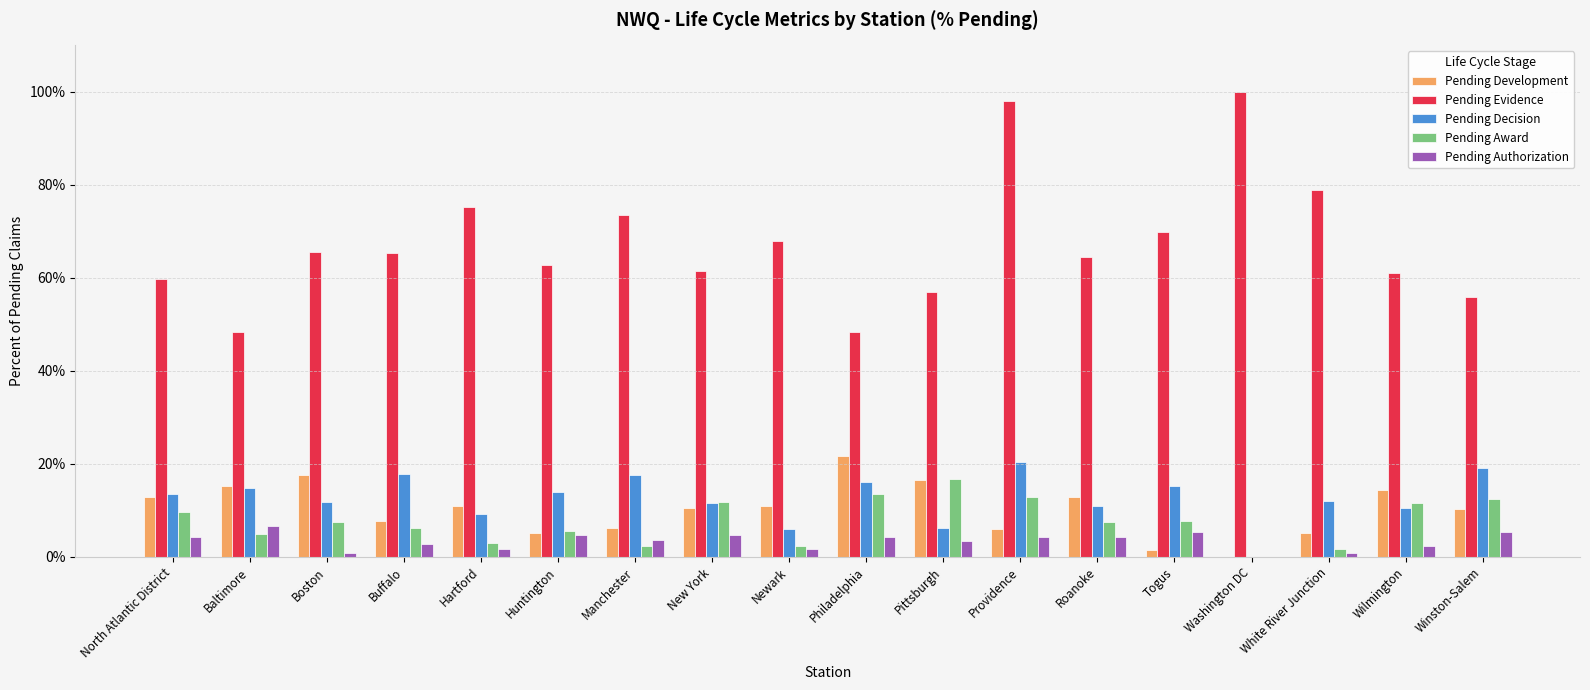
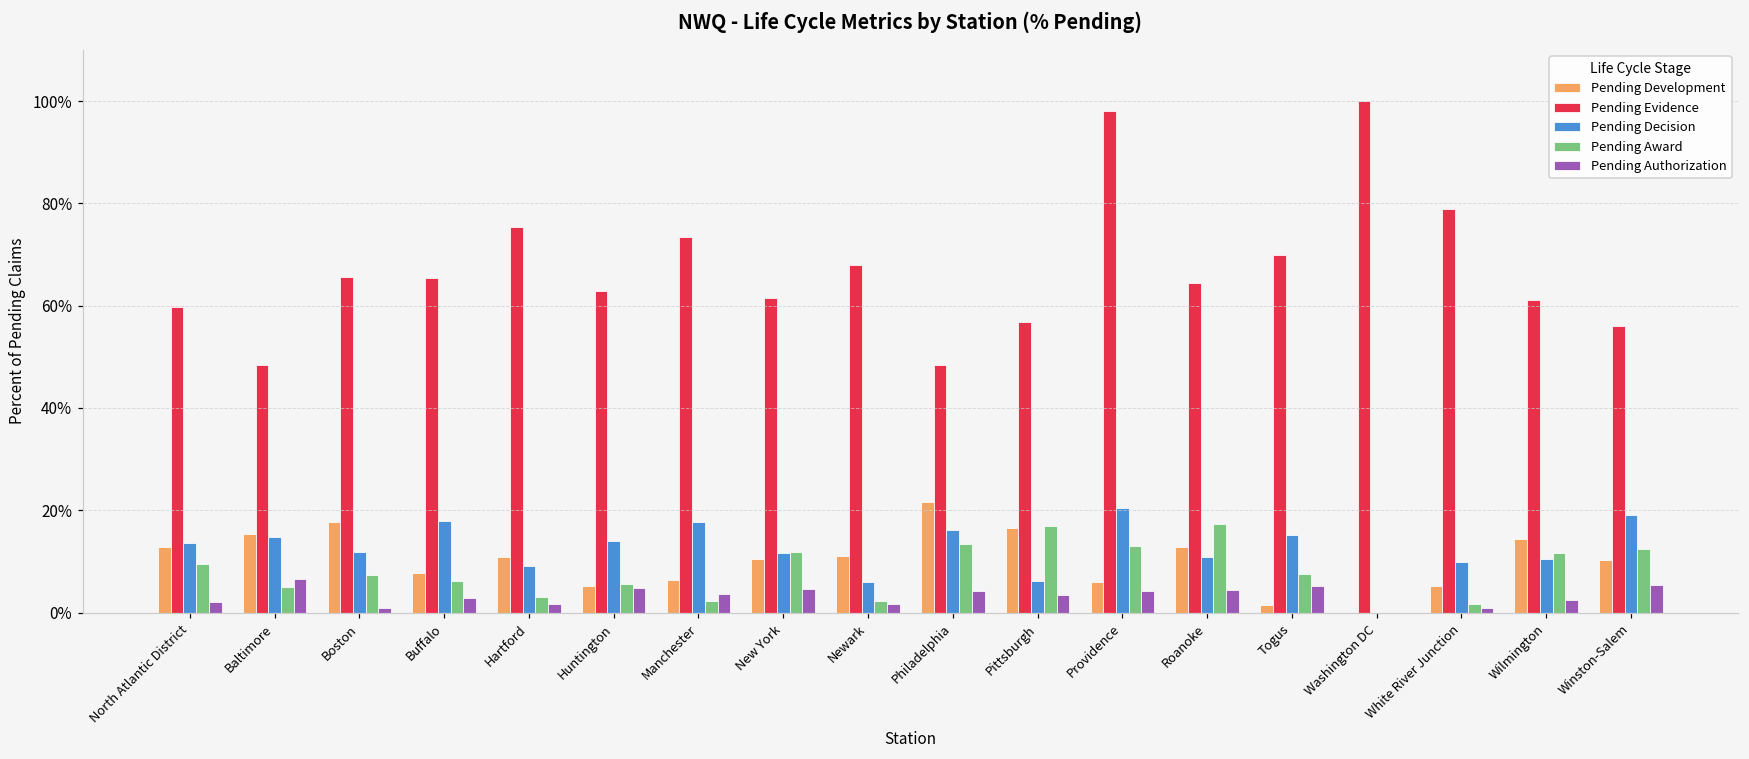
  {
    "Pending Development": {
      "North Atlantic District": "13%",
      "Baltimore": "15%",
      "Boston": "18%",
      "Buffalo": "8%",
      "Hartford": "11%",
      "Huntington": "5%",
      "Manchester": "6%",
      "New York": "11%",
      "Newark": "11%",
      "Philadelphia": "22%",
      "Pittsburgh": "16%",
      "Providence": "6%",
      "Roanoke": "13%",
      "Togus": "2%",
      "Washington DC": "0%",
      "White River Junction": "5%",
      "Wilmington": "14%",
      "Winston-Salem": "10%"
    },
    "Pending Evidence": {
      "North Atlantic District": "60%",
      "Baltimore": "48%",
      "Boston": "66%",
      "Buffalo": "65%",
      "Hartford": "75%",
      "Huntington": "63%",
      "Manchester": "73%",
      "New York": "62%",
      "Newark": "68%",
      "Philadelphia": "48%",
      "Pittsburgh": "57%",
      "Providence": "98%",
      "Roanoke": "64%",
      "Togus": "70%",
      "Washington DC": "100%",
      "White River Junction": "79%",
      "Wilmington": "61%",
      "Winston-Salem": "56%"
    },
    "Pending Decision": {
      "North Atlantic District": "14%",
      "Baltimore": "15%",
      "Boston": "12%",
      "Buffalo": "18%",
      "Hartford": "9%",
      "Huntington": "14%",
      "Manchester": "18%",
      "New York": "12%",
      "Newark": "6%",
      "Philadelphia": "16%",
      "Pittsburgh": "6%",
      "Providence": "20%",
      "Roanoke": "11%",
      "Togus": "15%",
      "Washington DC": "0%",
-     "White River Junction": "12%",
+     "White River Junction": "10%",
      "Wilmington": "10%",
      "Winston-Salem": "19%"
    },
    "Pending Award": {
      "North Atlantic District": "10%",
      "Baltimore": "5%",
      "Boston": "7%",
      "Buffalo": "6%",
      "Hartford": "3%",
      "Huntington": "6%",
      "Manchester": "2%",
      "New York": "12%",
      "Newark": "2%",
      "Philadelphia": "13%",
      "Pittsburgh": "17%",
      "Providence": "13%",
-     "Roanoke": "7%",
+     "Roanoke": "17%",
      "Togus": "8%",
      "Washington DC": "0%",
      "White River Junction": "2%",
      "Wilmington": "12%",
      "Winston-Salem": "12%"
    },
    "Pending Authorization": {
-     "North Atlantic District": "4%",
+     "North Atlantic District": "2%",
      "Baltimore": "7%",
      "Boston": "1%",
      "Buffalo": "3%",
      "Hartford": "2%",
      "Huntington": "5%",
      "Manchester": "4%",
      "New York": "5%",
      "Newark": "2%",
      "Philadelphia": "4%",
      "Pittsburgh": "3%",
      "Providence": "4%",
      "Roanoke": "4%",
      "Togus": "5%",
      "Washington DC": "0%",
      "White River Junction": "1%",
      "Wilmington": "2%",
      "Winston-Salem": "5%"
    }
  }
